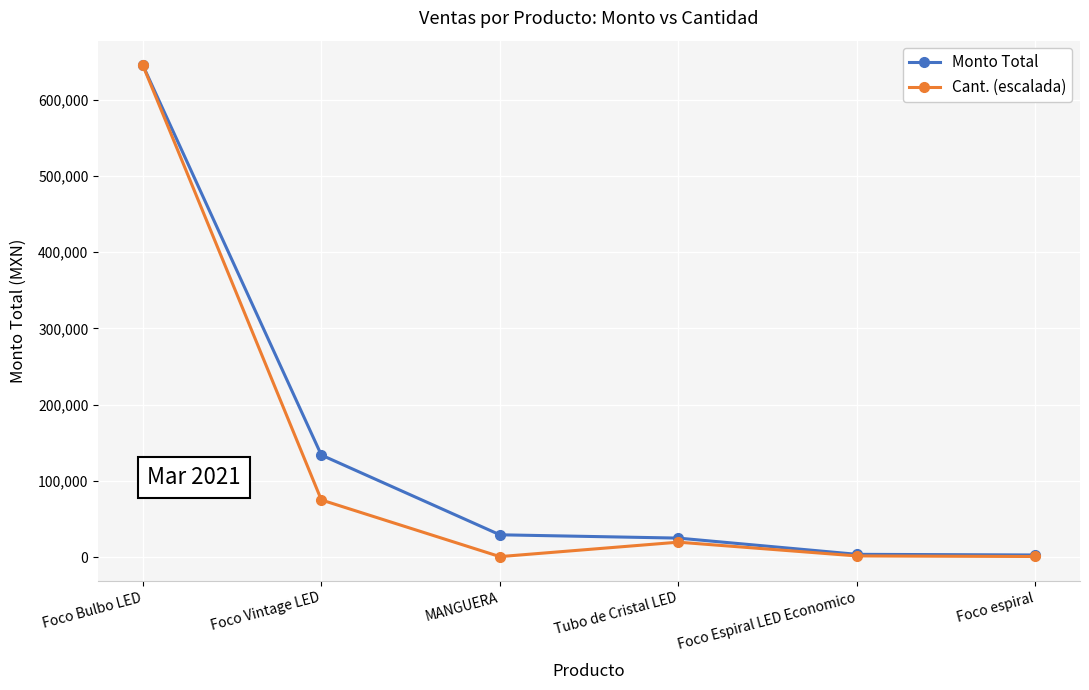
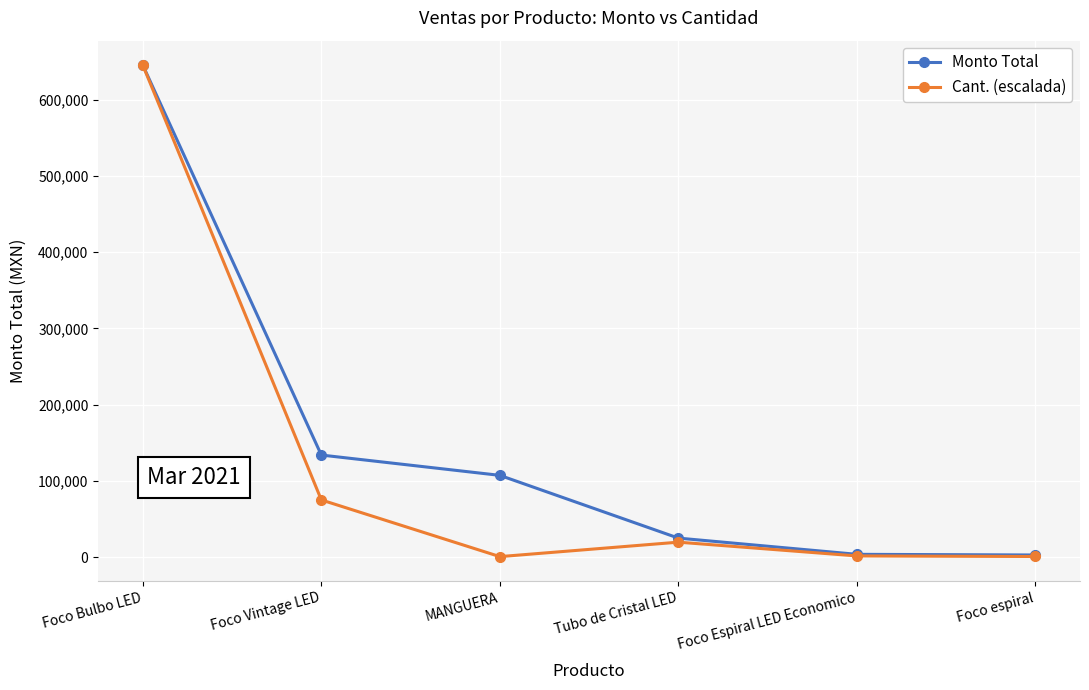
  {
    "Monto Total": {
      "Foco Vintage LED": "130,000",
-     "MANGUERA": "30,000",
+     "MANGUERA": "110,000",
      "Tubo de Cristal LED": "20,000"
    },
    "Cant. (escalada)": {
      "Foco Vintage LED": "70,000",
      "MANGUERA": "0",
      "Tubo de Cristal LED": "20,000"
    }
  }
